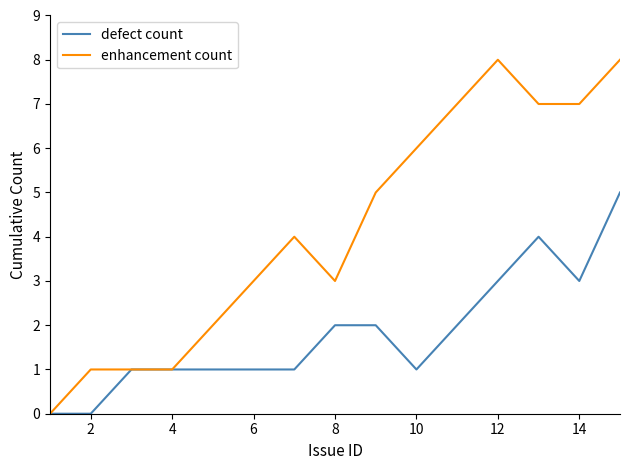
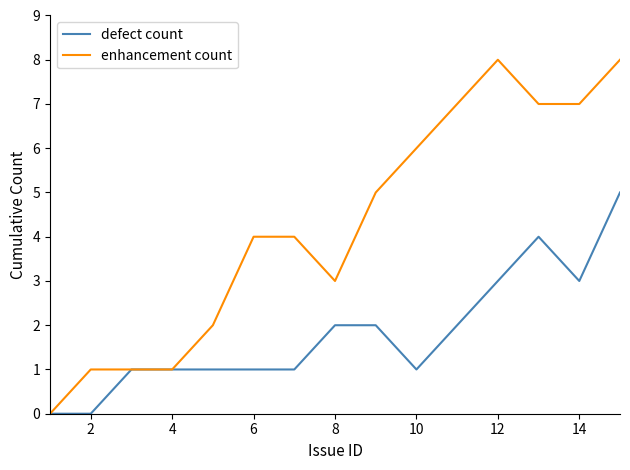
  {
    "defect count": {
      "2": 0,
      "6": 1,
      "8": 2,
      "10": 1,
      "12": 3,
      "14": 3
    },
    "enhancement count": {
      "2": 1,
-     "6": 3,
+     "6": 4,
      "8": 3,
      "10": 6,
      "12": 8,
      "14": 7
    }
  }
